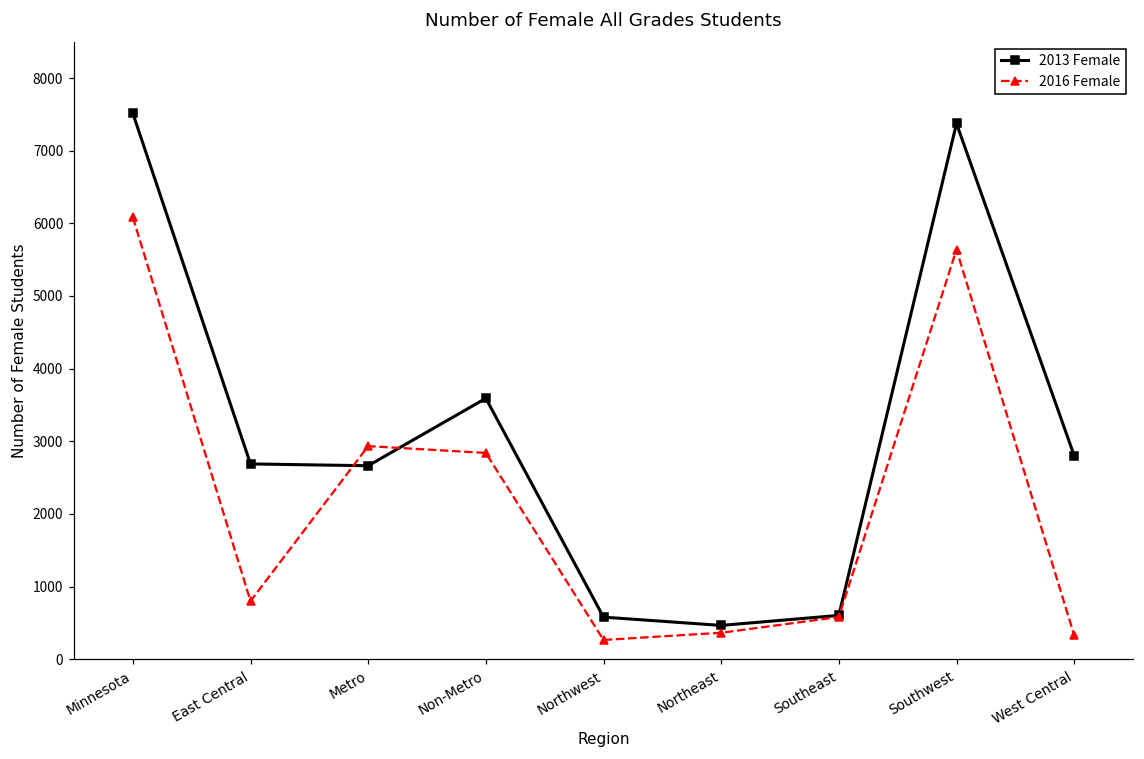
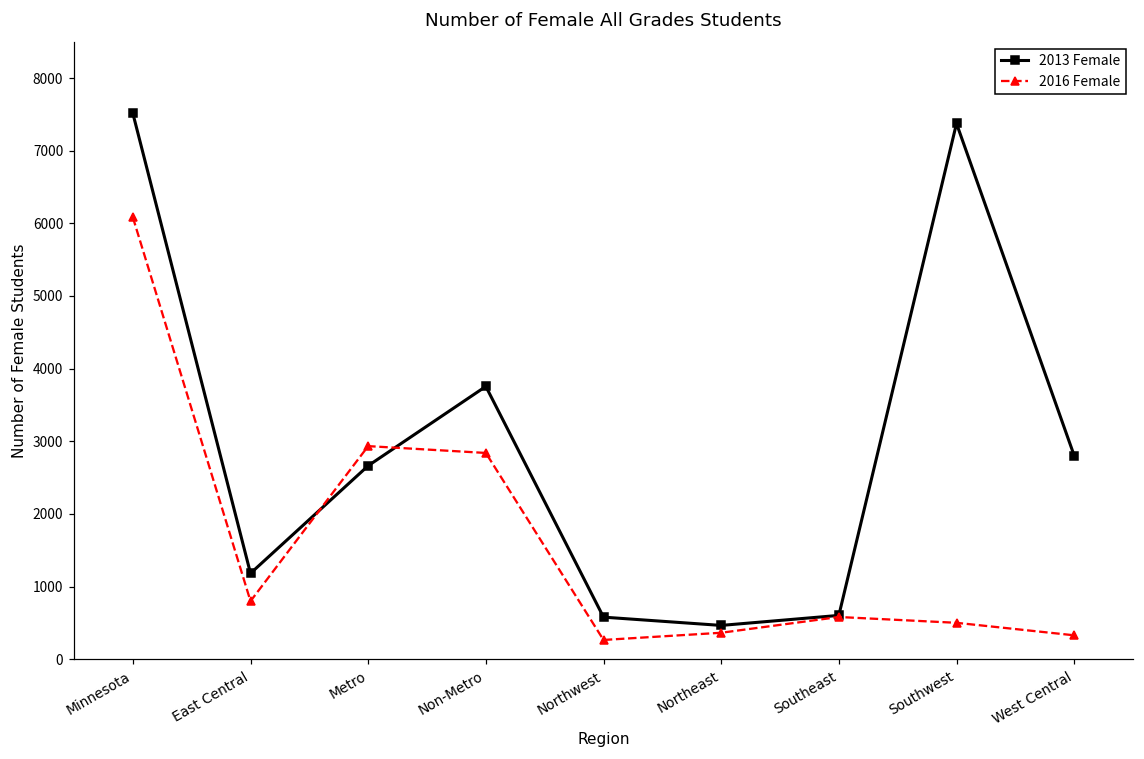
  {
    "2013 Female": {
      "Minnesota": 7500,
-     "East Central": 2700,
+     "East Central": 1200,
      "Metro": 2700,
-     "Non-Metro": 3600,
+     "Non-Metro": 3800,
      "Northwest": 600,
      "Northeast": 500,
      "Southwest": 7400,
      "West Central": 2800
    },
    "2016 Female": {
      "Minnesota": 6100,
      "East Central": 800,
      "Metro": 2900,
      "Non-Metro": 2800,
      "Northwest": 300,
      "Northeast": 400,
-     "Southwest": 5600,
+     "Southwest": 500,
      "West Central": 300
    }
  }
